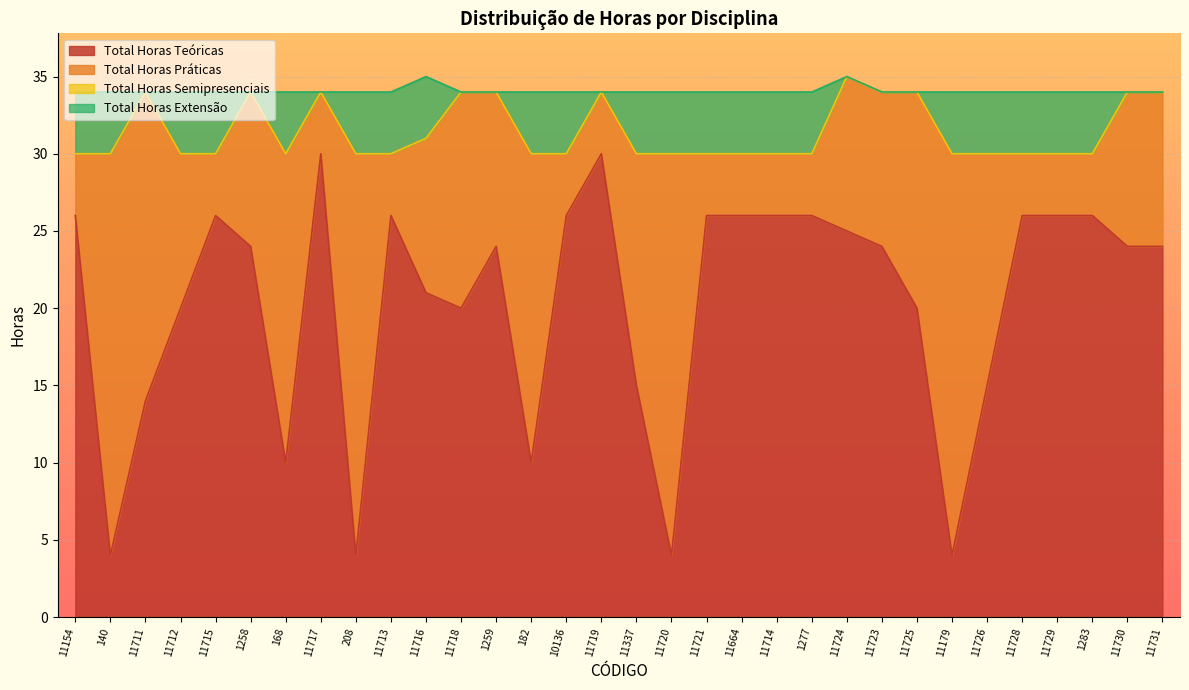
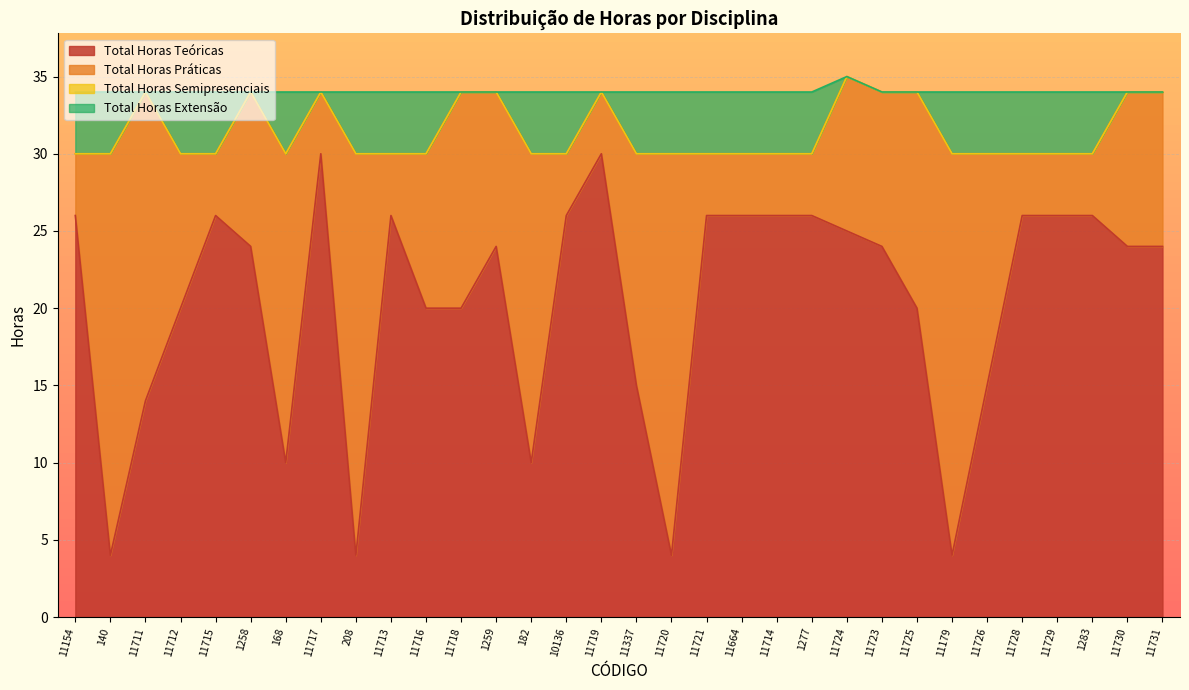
  {
    "Total Horas Teóricas": {
      "11154": 26,
      "140": 4,
      "11711": 14,
      "11712": 20,
      "11715": 26,
      "1258": 24,
      "168": 10,
      "11717": 30,
      "208": 4,
      "11713": 26,
-     "11716": 21,
+     "11716": 20,
      "11718": 20,
      "1259": 24,
      "182": 10,
      "10136": 26,
      "11719": 30,
      "11337": 15,
      "11720": 4,
      "11721": 26,
      "11664": 26,
      "11714": 26,
      "1277": 26,
      "11724": 25,
      "11723": 24,
      "11725": 20,
      "11179": 4,
      "11726": 15,
      "11728": 26,
      "11729": 26,
      "1283": 26,
      "11730": 24,
      "11731": 24
    },
    "Total Horas Extensão": {
      "168": 4,
      "208": 4,
      "11713": 4,
      "11716": 4,
      "182": 4,
      "10136": 4,
      "11337": 4,
      "11720": 4,
      "11721": 4,
      "11664": 4,
      "11714": 4,
      "1277": 4,
      "11179": 4,
      "11726": 4,
      "11728": 4,
      "11729": 4,
      "1283": 4
    }
  }
